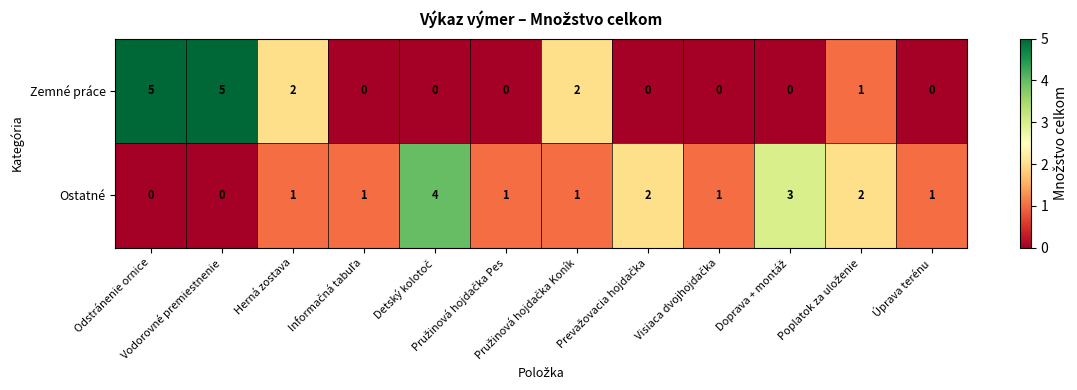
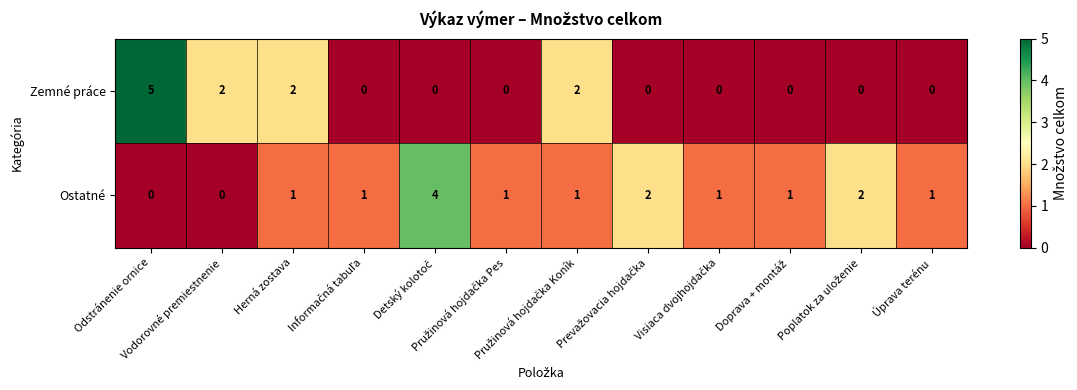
  {
    "Zemné práce": {
      "Odstránenie ornice": 5,
-     "Vodorovné premiestnenie": 5,
+     "Vodorovné premiestnenie": 2,
      "Herná zostava": 2,
      "Informačná tabuľa": 0,
      "Detský kolotoč": 0,
      "Pružinová hojdačka Pes": 0,
      "Pružinová hojdačka Koník": 2,
      "Prevažovacia hojdačka": 0,
      "Visiaca dvojhojdačka": 0,
      "Doprava + montáž": 0,
-     "Poplatok za uloženie": 1,
+     "Poplatok za uloženie": 0,
      "Úprava terénu": 0
    },
    "Ostatné": {
      "Odstránenie ornice": 0,
      "Vodorovné premiestnenie": 0,
      "Herná zostava": 1,
      "Informačná tabuľa": 1,
      "Detský kolotoč": 4,
      "Pružinová hojdačka Pes": 1,
      "Pružinová hojdačka Koník": 1,
      "Prevažovacia hojdačka": 2,
      "Visiaca dvojhojdačka": 1,
-     "Doprava + montáž": 3,
+     "Doprava + montáž": 1,
      "Poplatok za uloženie": 2,
      "Úprava terénu": 1
    }
  }
